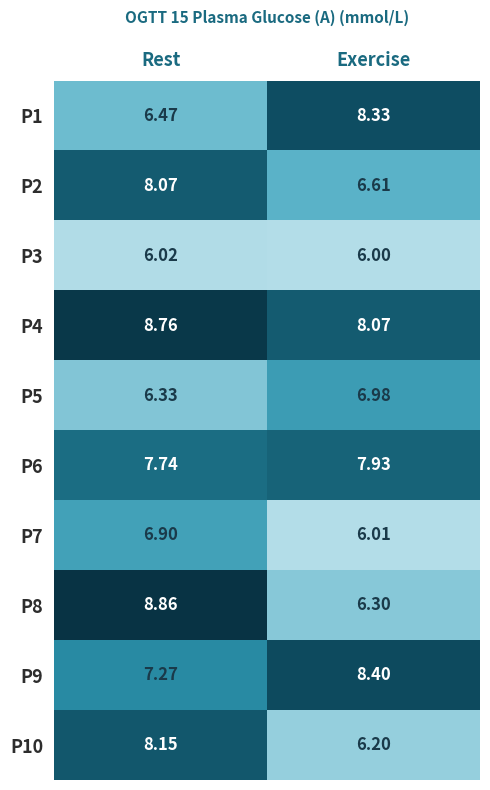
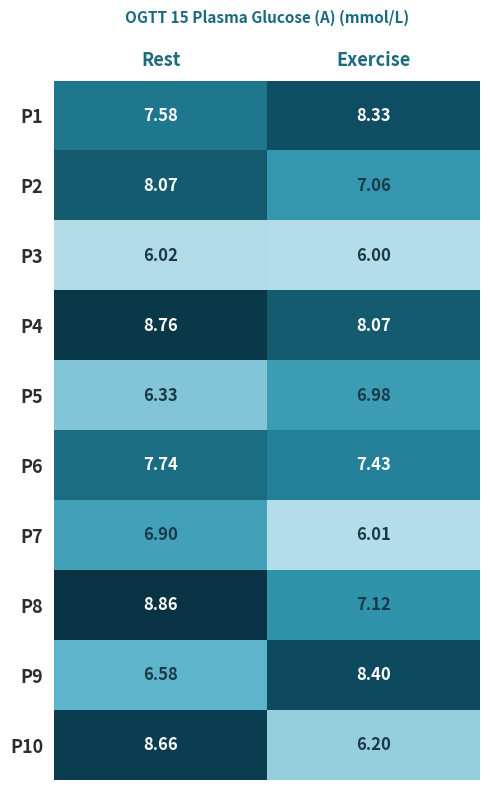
  {
    "P1": {
-     "Rest": 6.47,
+     "Rest": 7.58,
      "Exercise": 8.33
    },
    "P2": {
      "Rest": 8.07,
-     "Exercise": 6.61
+     "Exercise": 7.06
    },
    "P3": {
      "Rest": 6.02,
      "Exercise": 6.00
    },
    "P4": {
      "Rest": 8.76,
      "Exercise": 8.07
    },
    "P5": {
      "Rest": 6.33,
      "Exercise": 6.98
    },
    "P6": {
      "Rest": 7.74,
-     "Exercise": 7.93
+     "Exercise": 7.43
    },
    "P7": {
      "Rest": 6.90,
      "Exercise": 6.01
    },
    "P8": {
      "Rest": 8.86,
-     "Exercise": 6.30
+     "Exercise": 7.12
    },
    "P9": {
-     "Rest": 7.27,
+     "Rest": 6.58,
      "Exercise": 8.40
    },
    "P10": {
-     "Rest": 8.15,
+     "Rest": 8.66,
      "Exercise": 6.20
    }
  }
